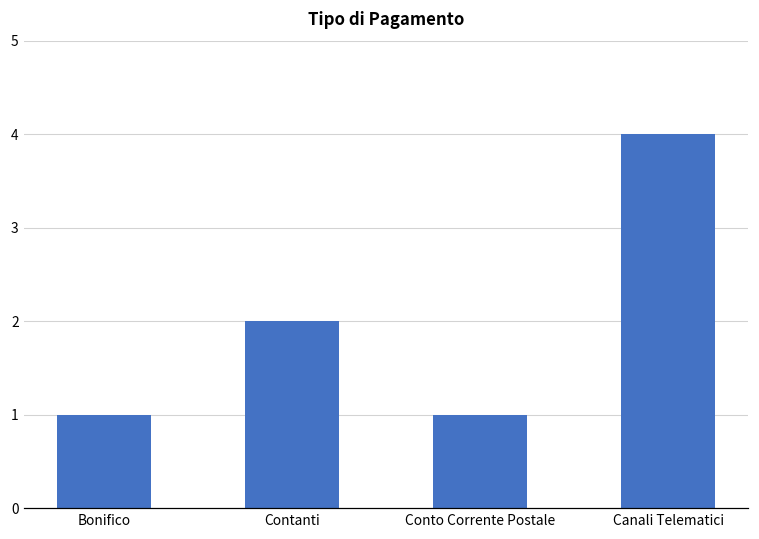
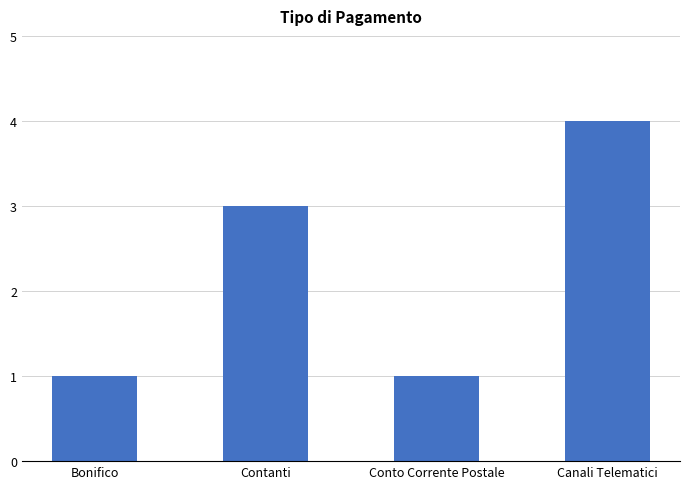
  {
    "Bonifico": 1,
-   "Contanti": 2,
+   "Contanti": 3,
    "Conto Corrente Postale": 1,
    "Canali Telematici": 4
  }
